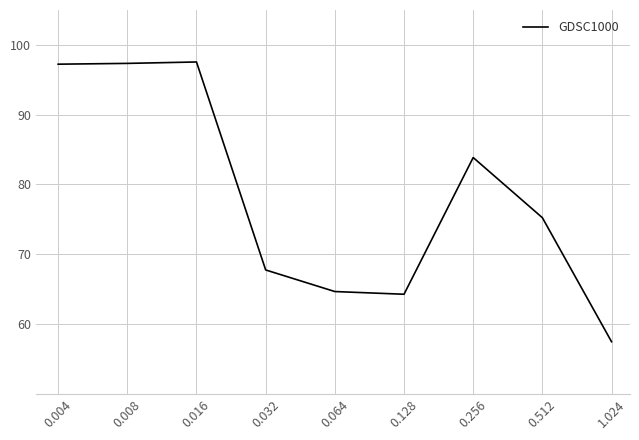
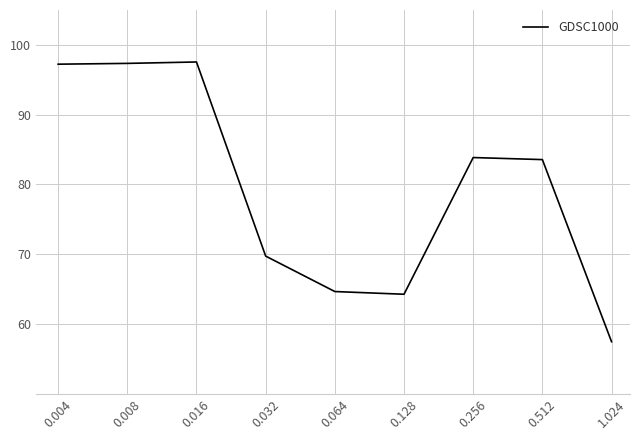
  {
    "0.004": 97,
    "0.008": 97,
    "0.016": 98,
-   "0.032": 68,
+   "0.032": 70,
    "0.064": 65,
    "0.128": 64,
    "0.256": 84,
-   "0.512": 75,
+   "0.512": 84,
    "1.024": 57
  }
